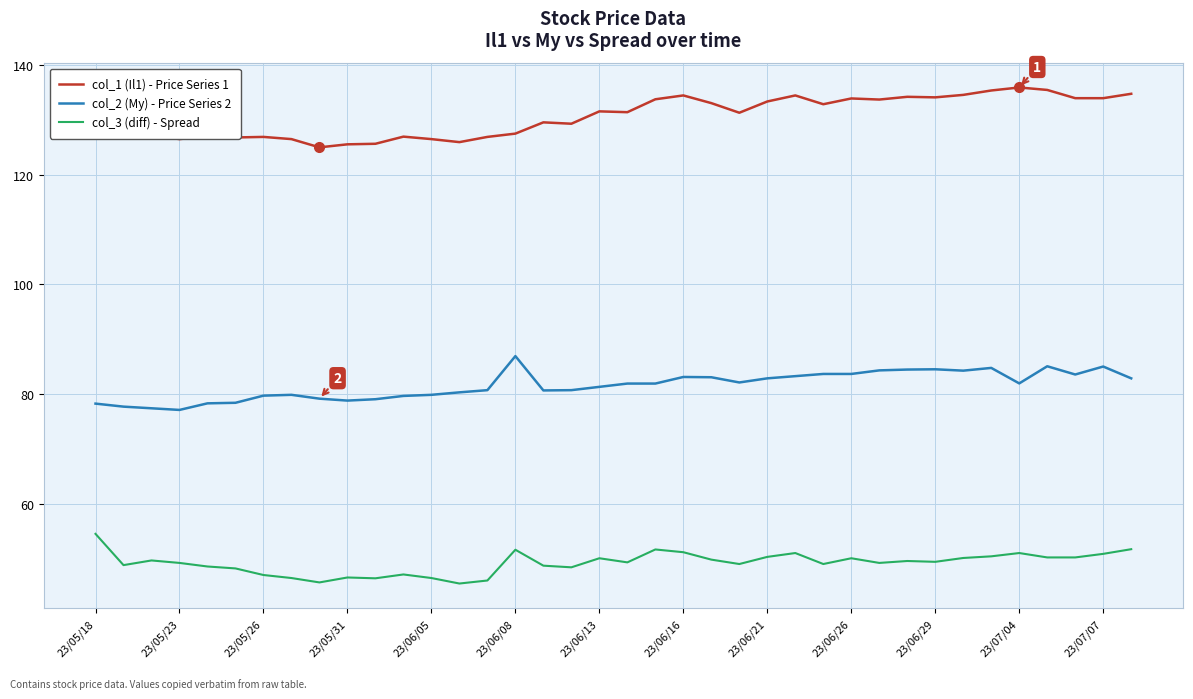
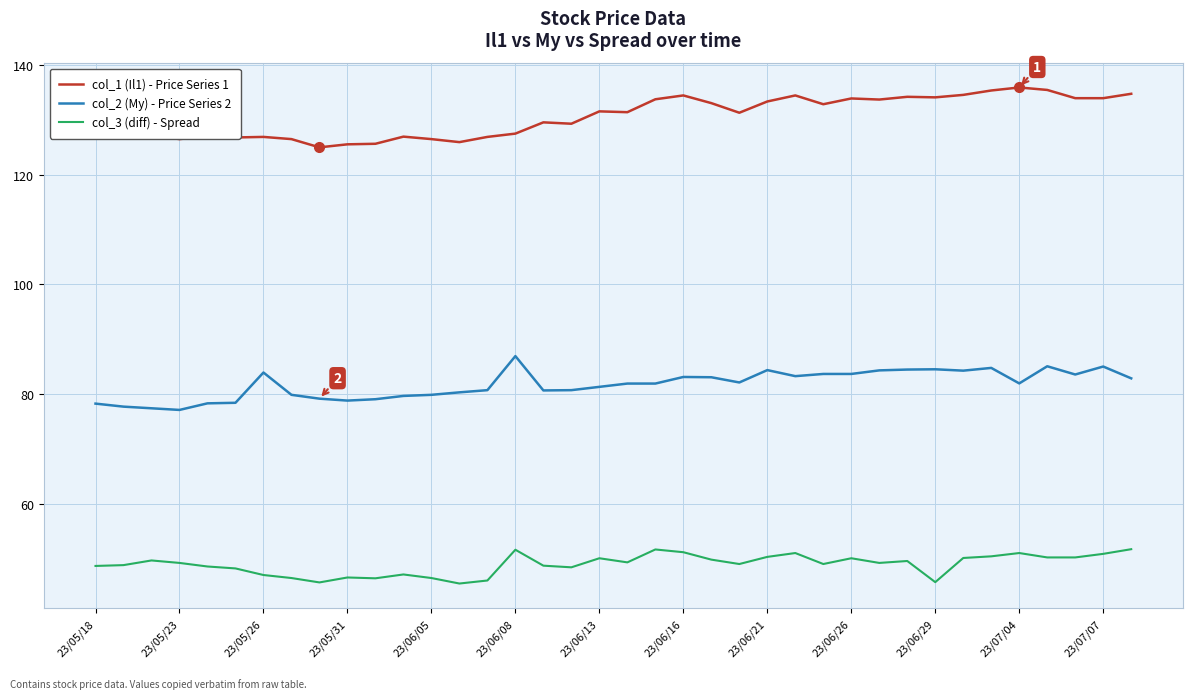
  {
    "col_2 (My) - Price Series 2": {
      "23/05/18": 78,
      "23/05/23": 77,
-     "23/05/26": 80,
+     "23/05/26": 84,
      "23/05/31": 79,
      "23/06/05": 80,
      "23/06/08": 87,
      "23/06/13": 81,
      "23/06/16": 83,
-     "23/06/21": 83,
+     "23/06/21": 84,
      "23/06/26": 84,
      "23/06/29": 85,
      "23/07/04": 82,
      "23/07/07": 85
    },
    "col_3 (diff) - Spread": {
-     "23/05/18": 55,
+     "23/05/18": 49,
      "23/05/23": 49,
      "23/05/26": 47,
      "23/05/31": 47,
      "23/06/05": 47,
      "23/06/08": 52,
      "23/06/13": 50,
      "23/06/16": 51,
      "23/06/21": 50,
      "23/06/26": 50,
-     "23/06/29": 50,
+     "23/06/29": 46,
      "23/07/04": 51,
      "23/07/07": 51
    }
  }
